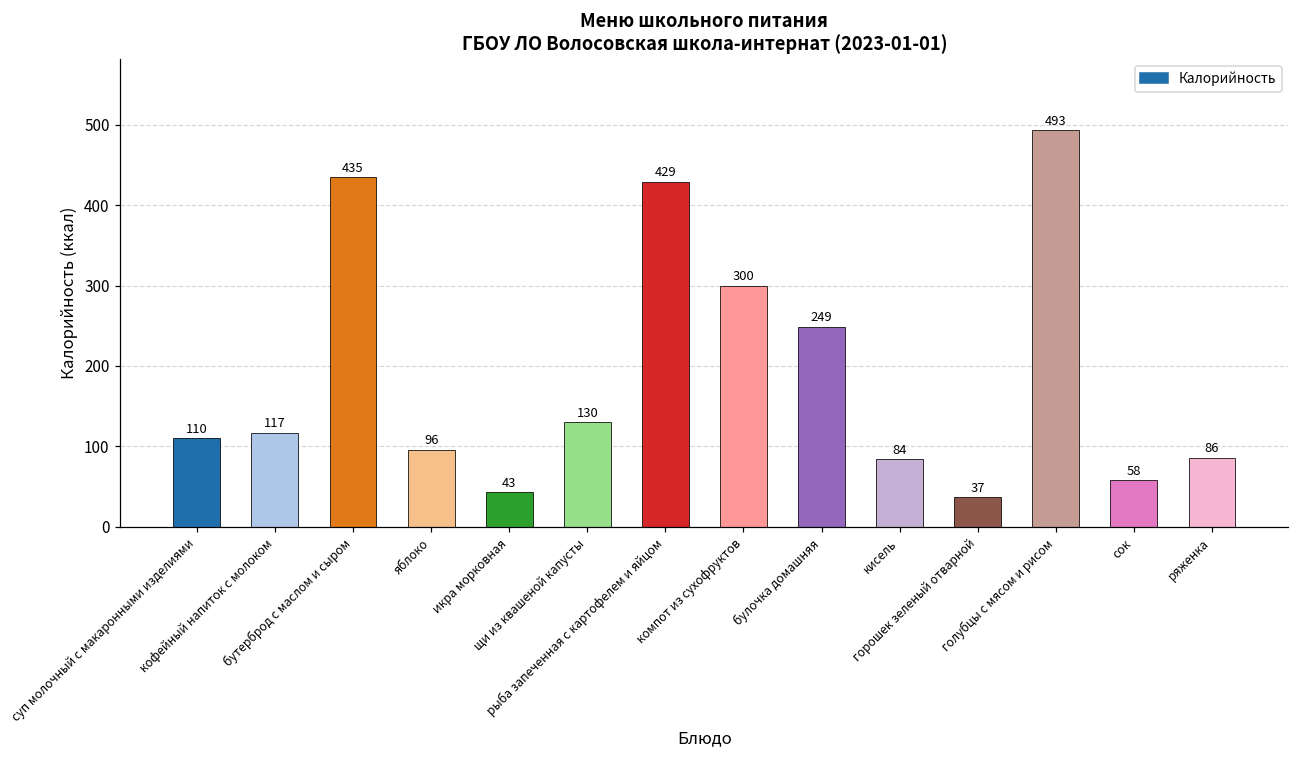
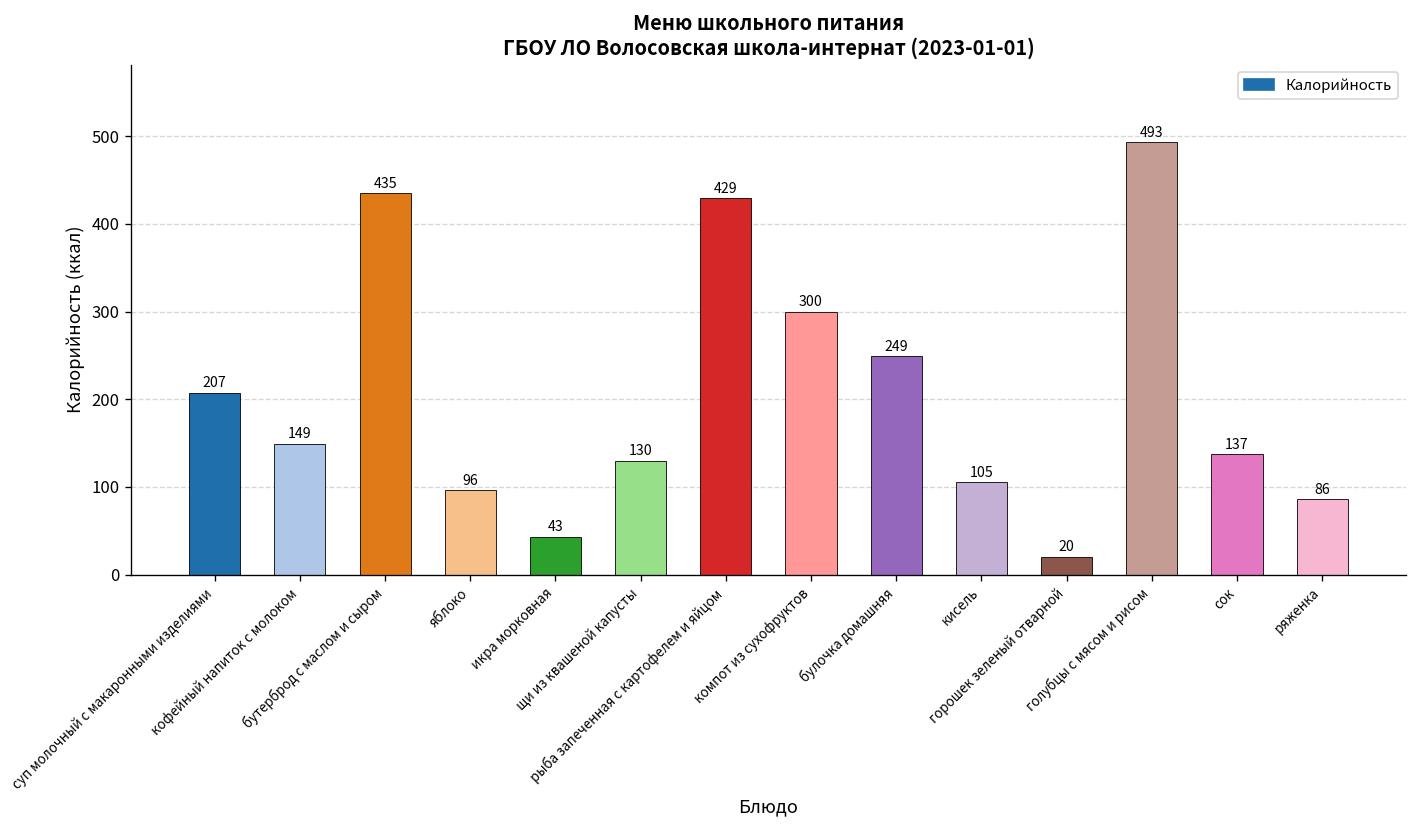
  {
-   "суп молочный с макаронными изделиями": 110,
-   "кофейный напиток с молоком": 117,
+   "суп молочный с макаронными изделиями": 207,
+   "кофейный напиток с молоком": 149,
    "бутерброд с маслом и сыром": 435,
    "яблоко": 96,
    "икра морковная": 43,
    "щи из квашеной капусты": 130,
    "рыба запеченная с картофелем и яйцом": 429,
    "компот из сухофруктов": 300,
    "булочка домашняя": 249,
-   "кисель": 84,
-   "горошек зеленый отварной": 37,
+   "кисель": 105,
+   "горошек зеленый отварной": 20,
    "голубцы с мясом и рисом": 493,
-   "сок": 58,
+   "сок": 137,
    "ряженка": 86
  }
